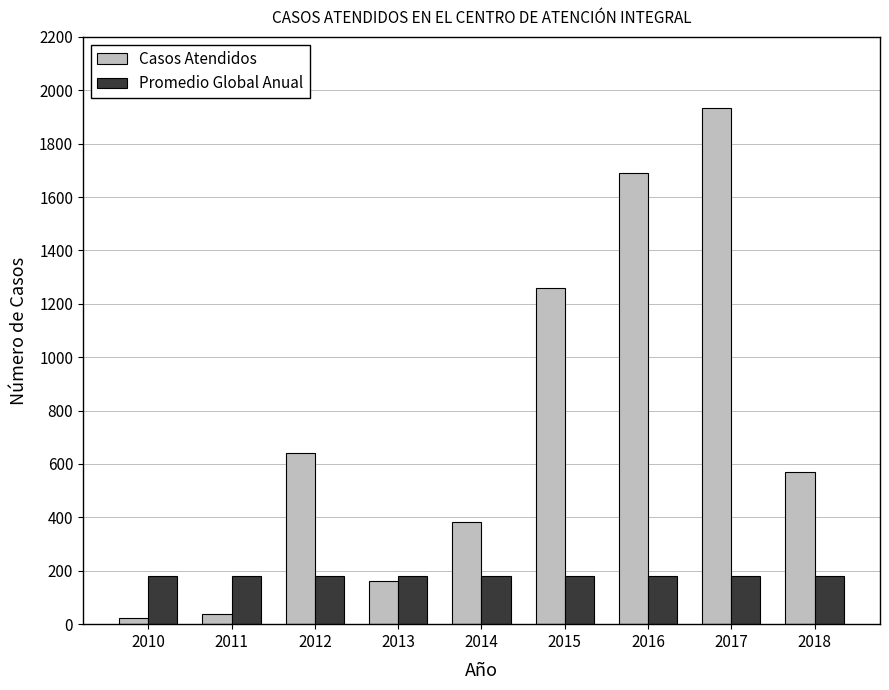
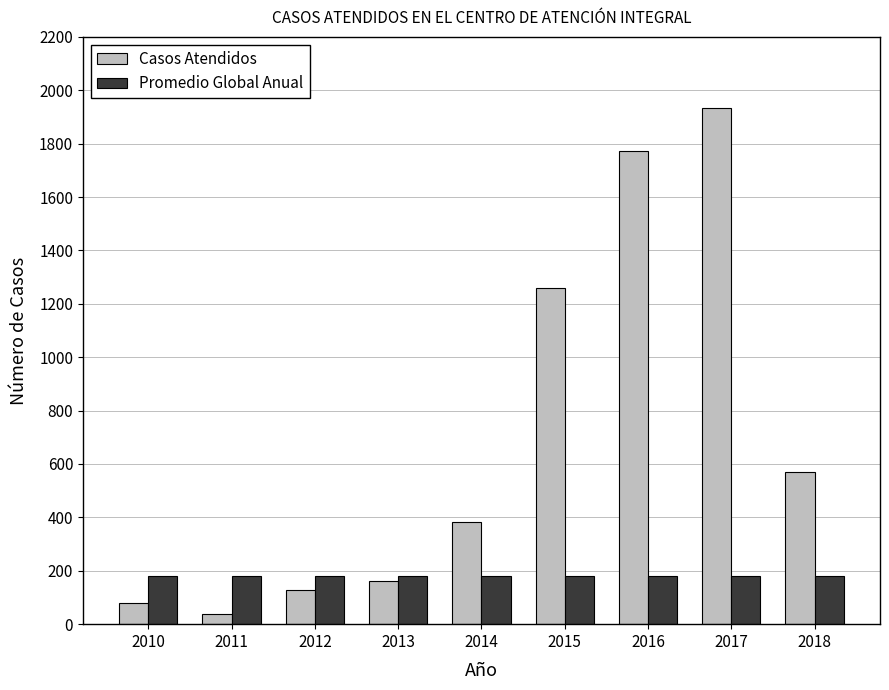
  {
    "Casos Atendidos": {
-     "2010": 20,
+     "2010": 80,
      "2011": 40,
-     "2012": 640,
+     "2012": 130,
      "2013": 160,
      "2014": 380,
      "2015": 1260,
-     "2016": 1690,
+     "2016": 1770,
      "2017": 1940,
      "2018": 570
    },
    "Promedio Global Anual": {
      "2010": 180,
      "2011": 180,
      "2012": 180,
      "2013": 180,
      "2014": 180,
      "2015": 180,
      "2016": 180,
      "2017": 180,
      "2018": 180
    }
  }
